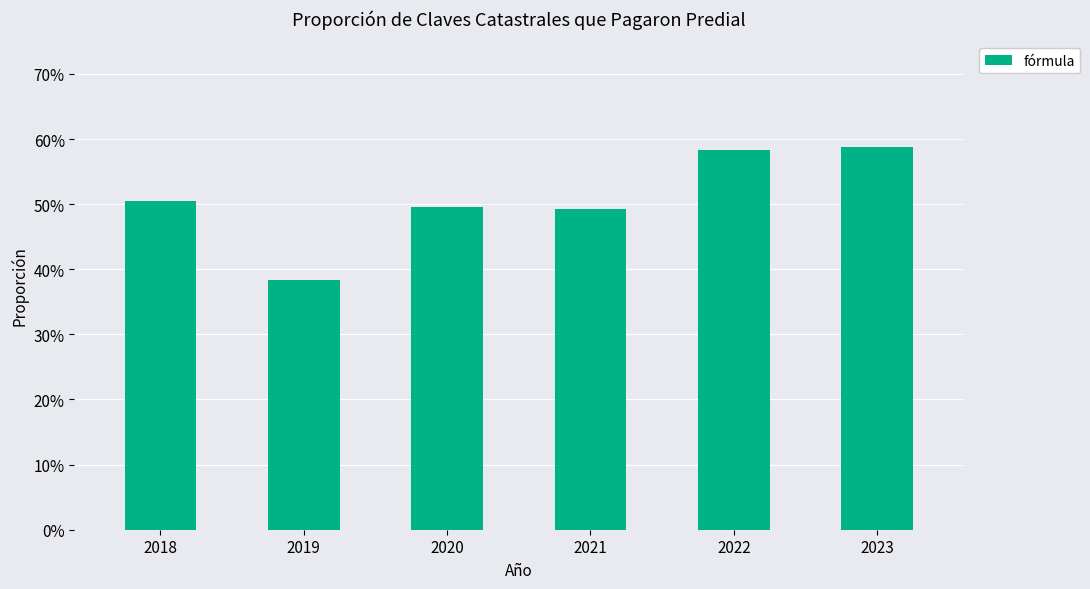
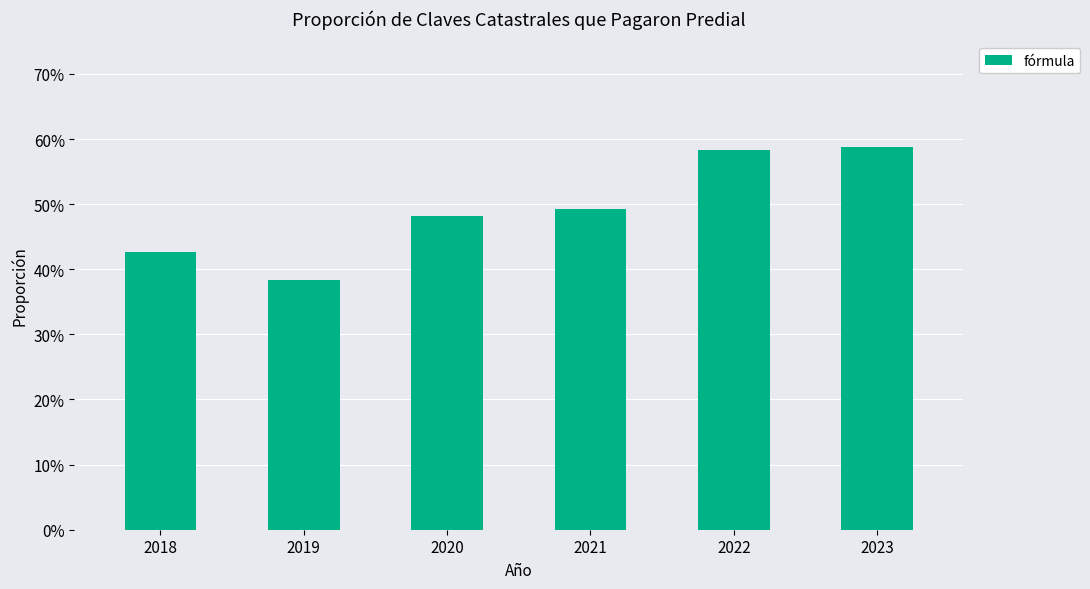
  {
-   "2018": "51%",
+   "2018": "43%",
    "2019": "38%",
-   "2020": "50%",
+   "2020": "48%",
    "2021": "49%",
    "2022": "58%",
    "2023": "59%"
  }
